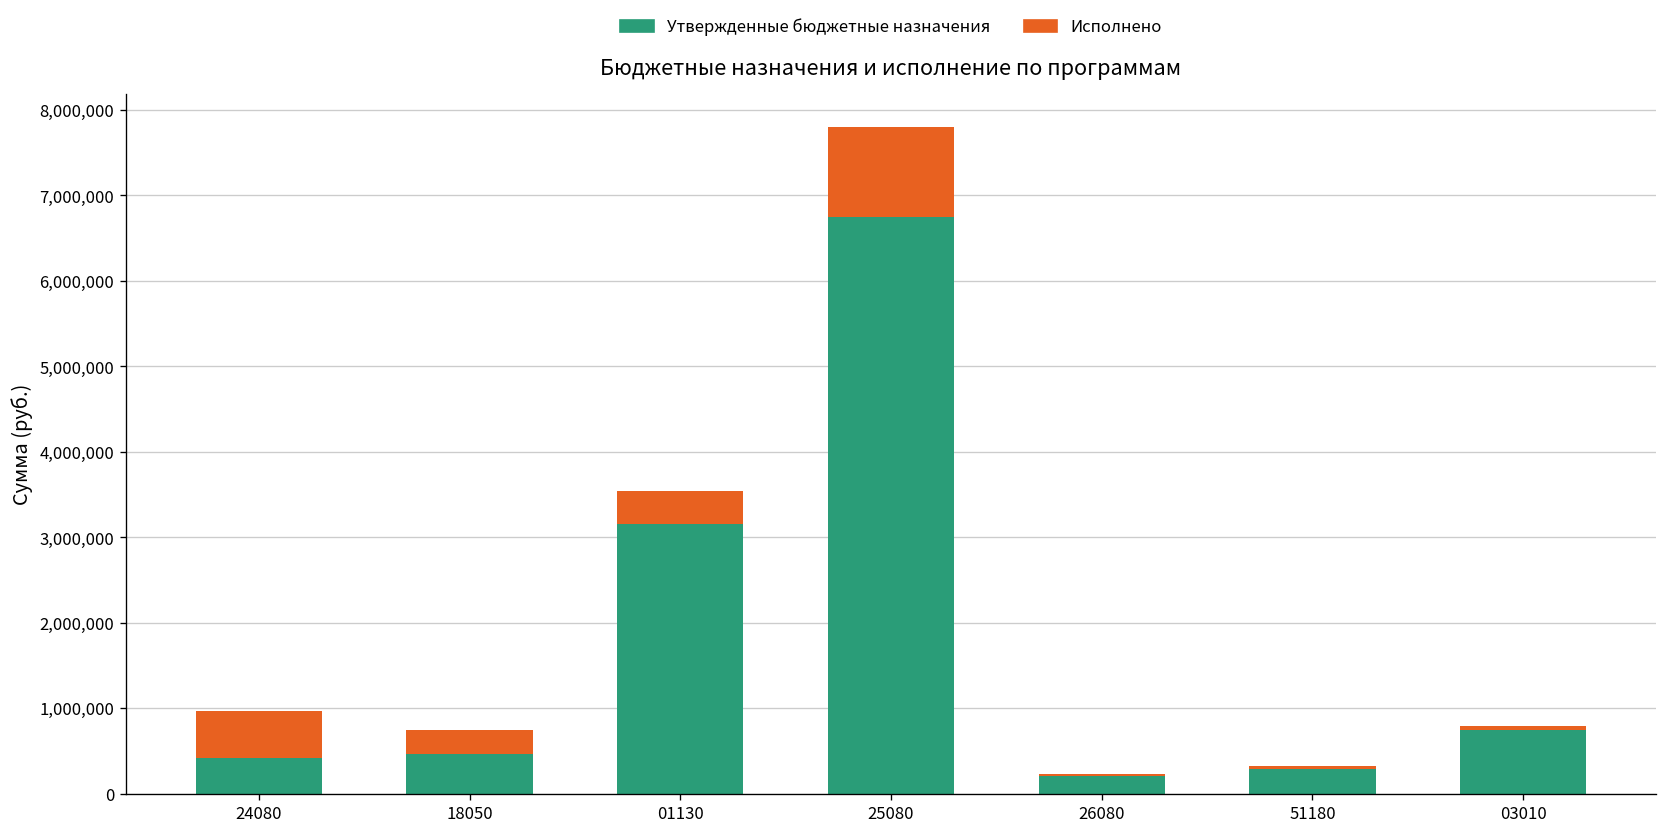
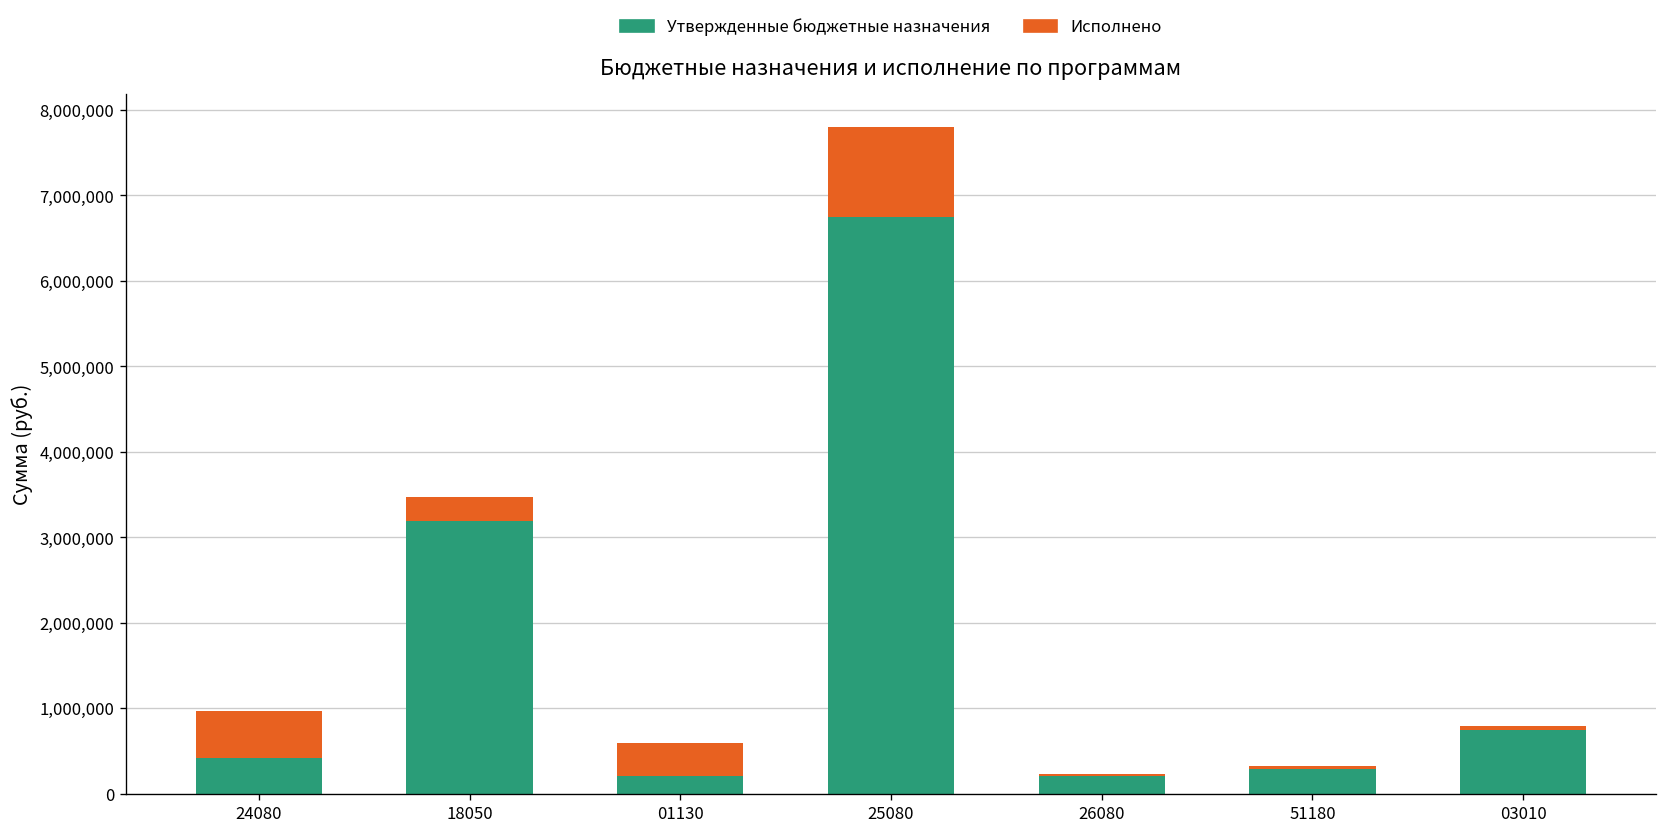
  {
    "Утвержденные бюджетные назначения": {
      "24080": "400,000",
-     "18050": "500,000",
-     "01130": "3,200,000",
+     "18050": "3,200,000",
+     "01130": "200,000",
      "25080": "6,700,000",
      "26080": "200,000",
      "51180": "300,000",
      "03010": "700,000"
    },
    "Исполнено": {
      "24080": "600,000",
      "18050": "300,000",
      "01130": "400,000",
      "25080": "1,100,000",
      "51180": "0",
      "03010": "0"
    }
  }
